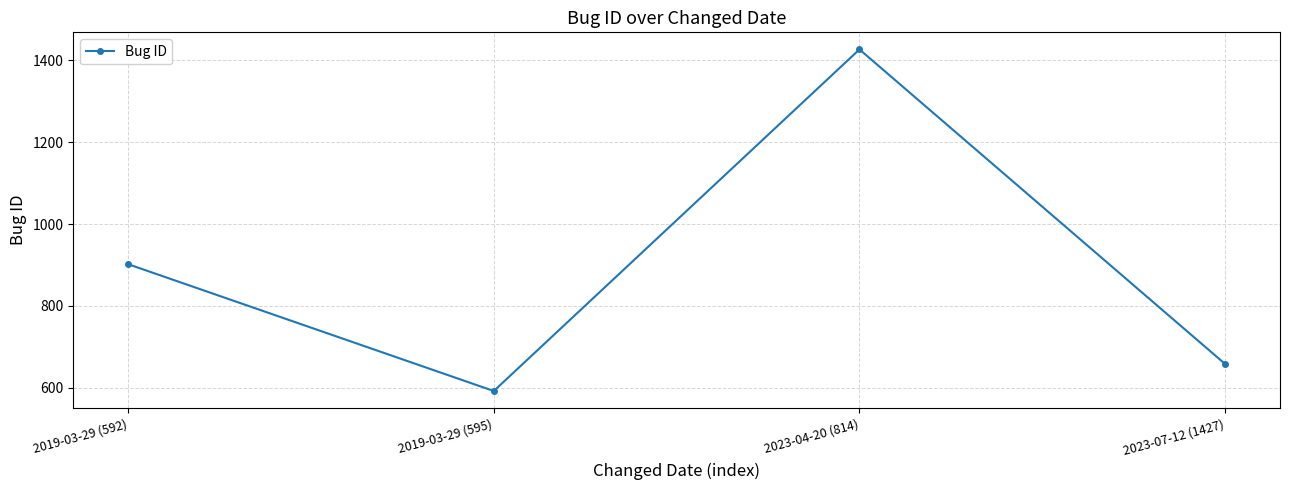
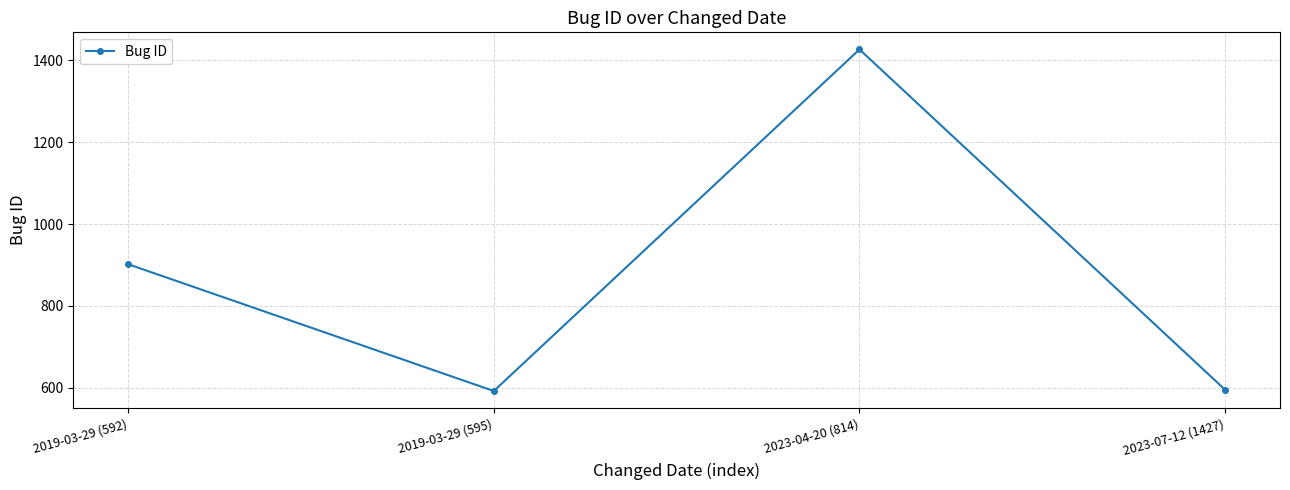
  {
    "2019-03-29 (592)": 900,
    "2019-03-29 (595)": 590,
    "2023-04-20 (814)": 1430,
-   "2023-07-12 (1427)": 660
+   "2023-07-12 (1427)": 600
  }
